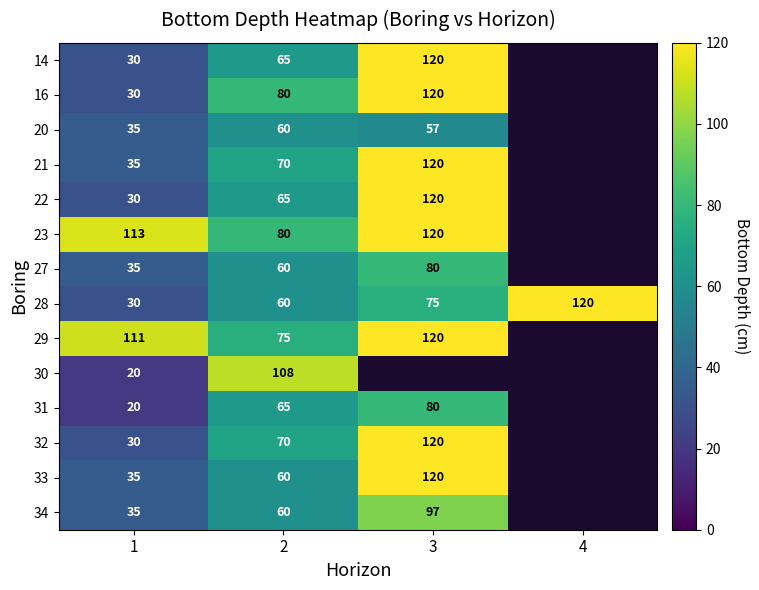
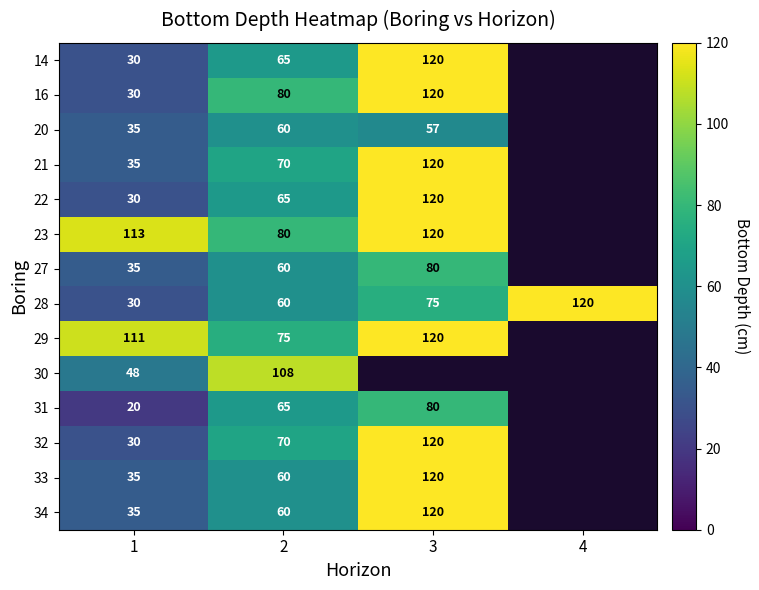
  {
    "14": {
      "1": 30,
      "2": 65,
      "3": 120
    },
    "16": {
      "1": 30,
      "2": 80,
      "3": 120
    },
    "20": {
      "1": 35,
      "2": 60,
      "3": 57
    },
    "21": {
      "1": 35,
      "2": 70,
      "3": 120
    },
    "22": {
      "1": 30,
      "2": 65,
      "3": 120
    },
    "23": {
      "1": 113,
      "2": 80,
      "3": 120
    },
    "27": {
      "1": 35,
      "2": 60,
      "3": 80
    },
    "28": {
      "1": 30,
      "2": 60,
      "3": 75,
      "4": 120
    },
    "29": {
      "1": 111,
      "2": 75,
      "3": 120
    },
    "30": {
-     "1": 20,
+     "1": 48,
      "2": 108
    },
    "31": {
      "1": 20,
      "2": 65,
      "3": 80
    },
    "32": {
      "1": 30,
      "2": 70,
      "3": 120
    },
    "33": {
      "1": 35,
      "2": 60,
      "3": 120
    },
    "34": {
      "1": 35,
      "2": 60,
-     "3": 97
+     "3": 120
    }
  }
